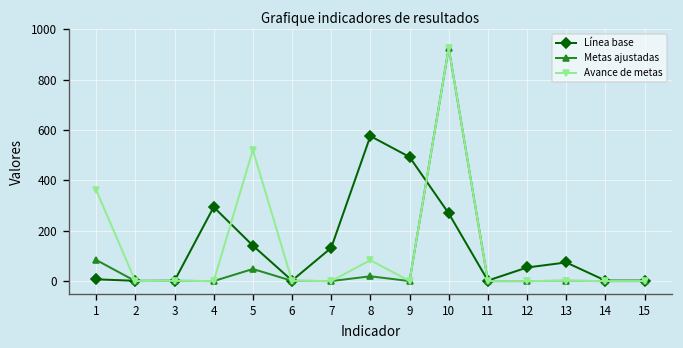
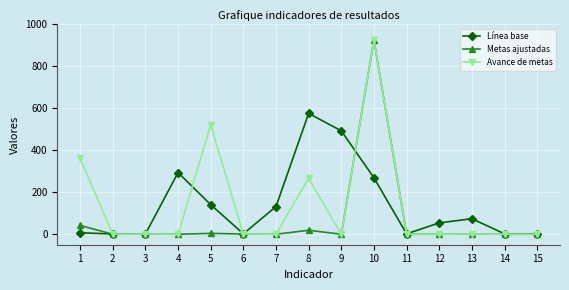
  {
    "Línea base": {
      "1": 10,
      "4": 290,
      "5": 140,
      "7": 130,
      "8": 580,
      "9": 490,
      "10": 270,
      "12": 50,
      "13": 70
    },
    "Metas ajustadas": {
-     "1": 80,
-     "5": 50,
+     "1": 40,
+     "5": 0,
      "8": 20
    },
    "Avance de metas": {
      "1": 360,
      "5": 520,
-     "8": 80
+     "8": 270
    }
  }
